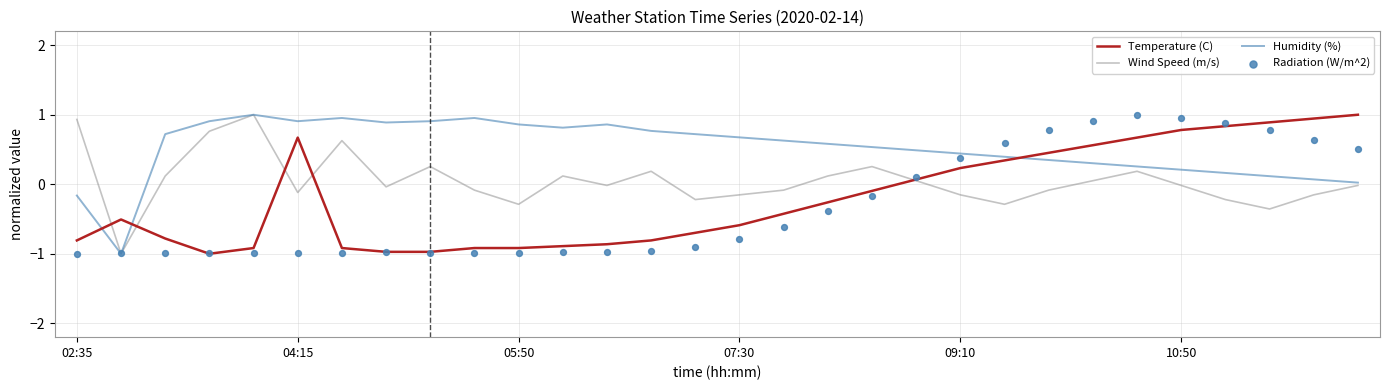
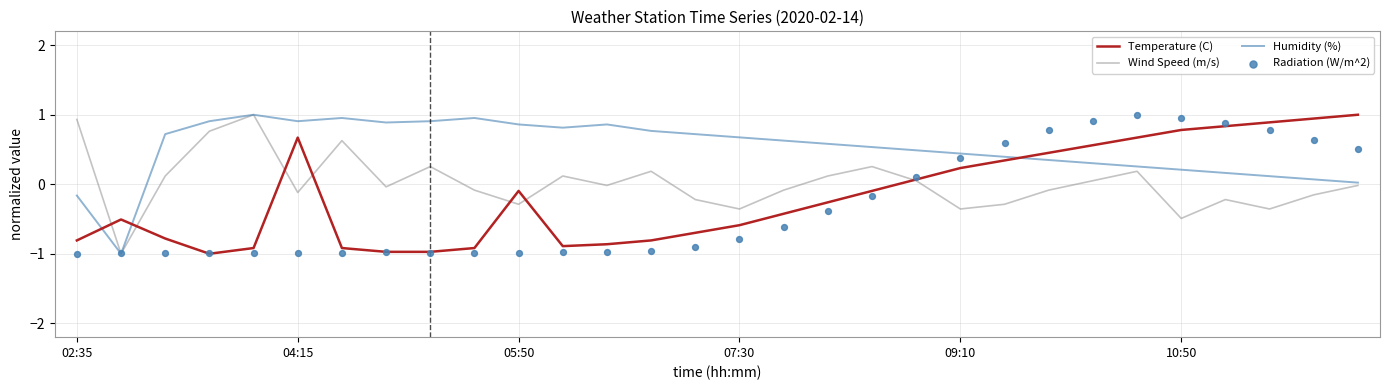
  {
    "Temperature (C)": {
      "02:35": -0.8,
      "04:15": 0.7,
-     "05:50": -0.9,
+     "05:50": -0.1,
      "07:30": -0.6,
      "09:10": 0.2,
      "10:50": 0.8
    },
    "Wind Speed (m/s)": {
      "02:35": 0.9,
      "04:15": -0.1,
      "05:50": -0.3,
-     "07:30": -0.2,
-     "09:10": -0.2,
-     "10:50": 0.0
+     "07:30": -0.4,
+     "09:10": -0.4,
+     "10:50": -0.5
    }
  }
